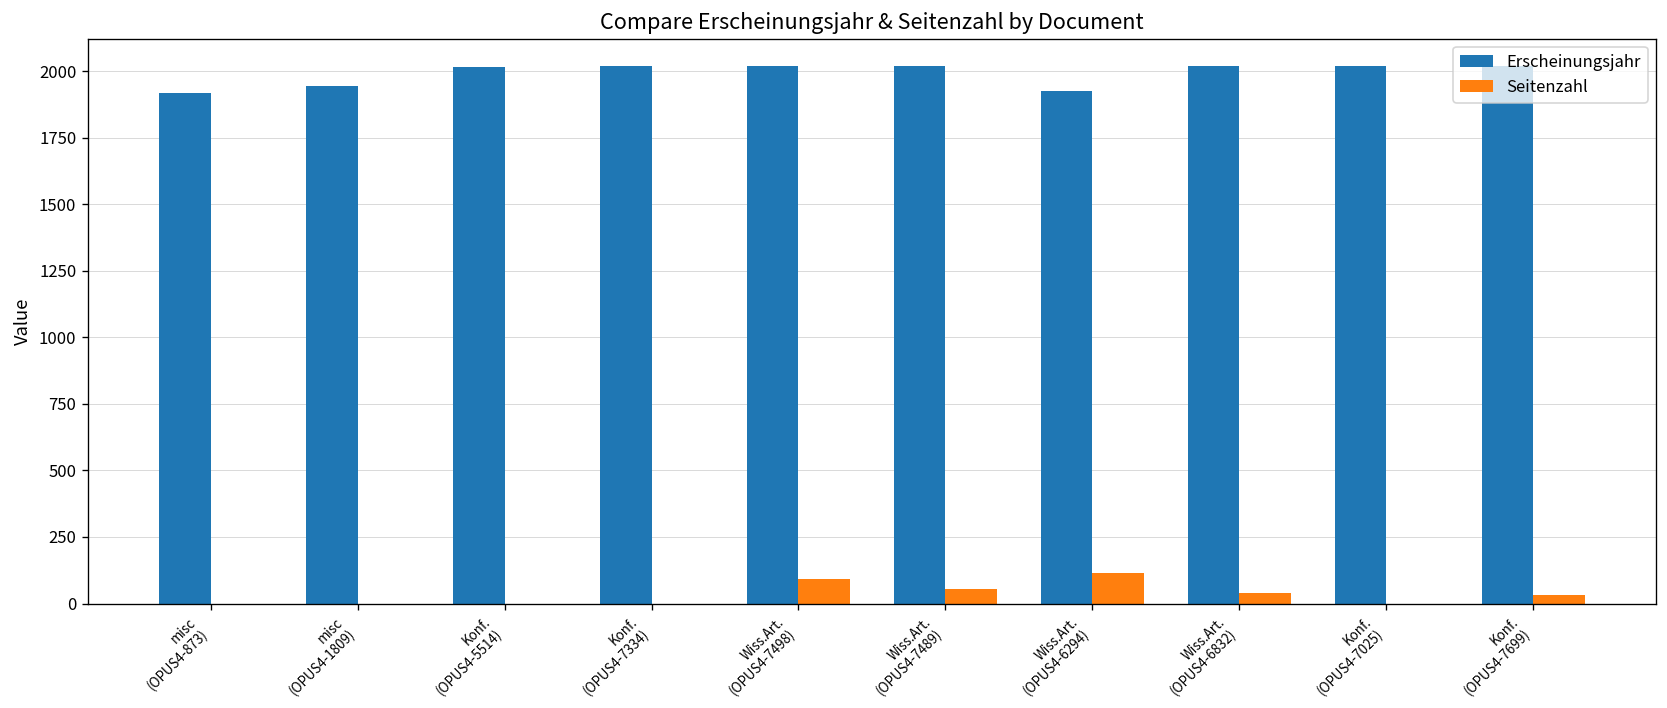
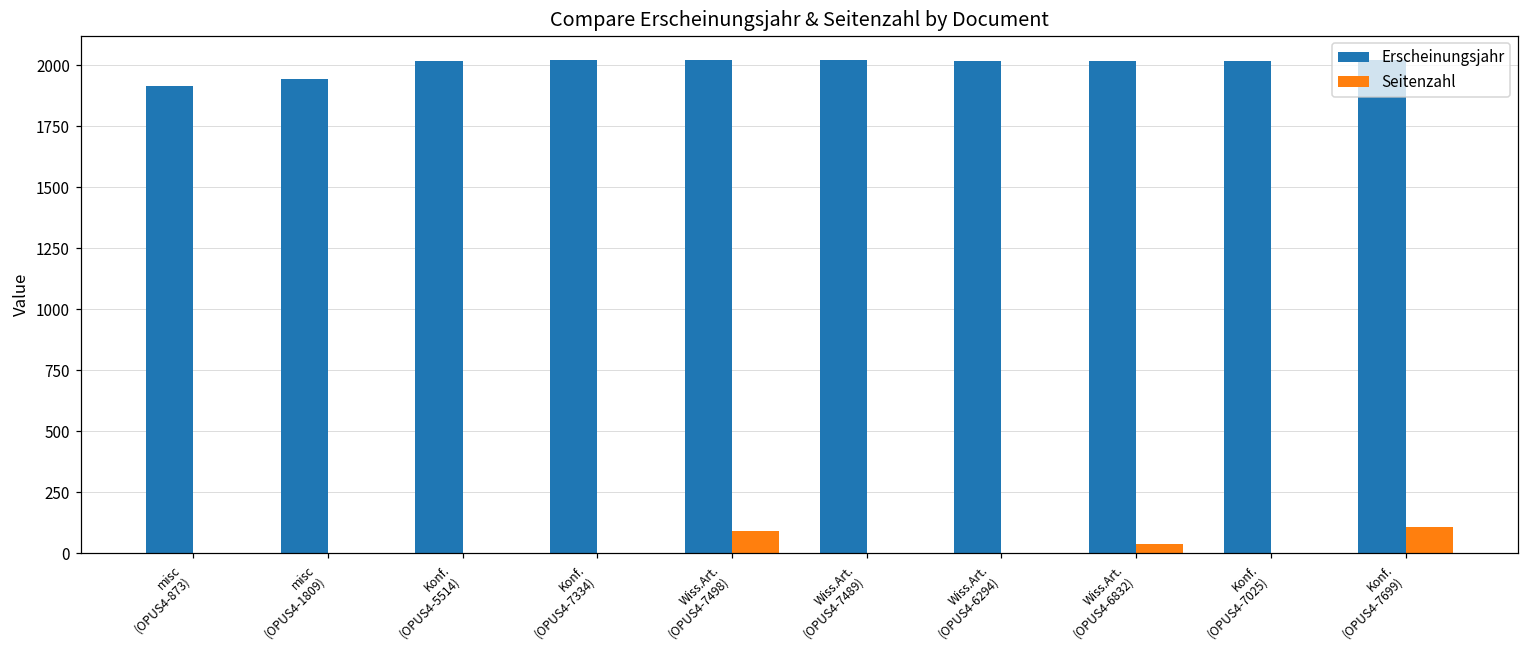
  {
    "Erscheinungsjahr": {
      "misc (OPUS4-873)": 1920,
      "misc (OPUS4-1809)": 1940,
      "Konf. (OPUS4-5514)": 2020,
      "Konf. (OPUS4-7334)": 2020,
      "Wiss.Art. (OPUS4-7498)": 2020,
      "Wiss.Art. (OPUS4-7489)": 2020,
-     "Wiss.Art. (OPUS4-6294)": 1930,
+     "Wiss.Art. (OPUS4-6294)": 2020,
      "Wiss.Art. (OPUS4-6832)": 2020,
      "Konf. (OPUS4-7025)": 2020
    },
    "Seitenzahl": {
      "misc (OPUS4-873)": 0,
      "misc (OPUS4-1809)": 0,
      "Konf. (OPUS4-5514)": 0,
      "Konf. (OPUS4-7334)": 0,
      "Wiss.Art. (OPUS4-7498)": 90,
-     "Wiss.Art. (OPUS4-7489)": 50,
-     "Wiss.Art. (OPUS4-6294)": 110,
+     "Wiss.Art. (OPUS4-7489)": 0,
+     "Wiss.Art. (OPUS4-6294)": 0,
      "Wiss.Art. (OPUS4-6832)": 40,
      "Konf. (OPUS4-7025)": 0,
-     "Konf. (OPUS4-7699)": 30
+     "Konf. (OPUS4-7699)": 110
    }
  }
